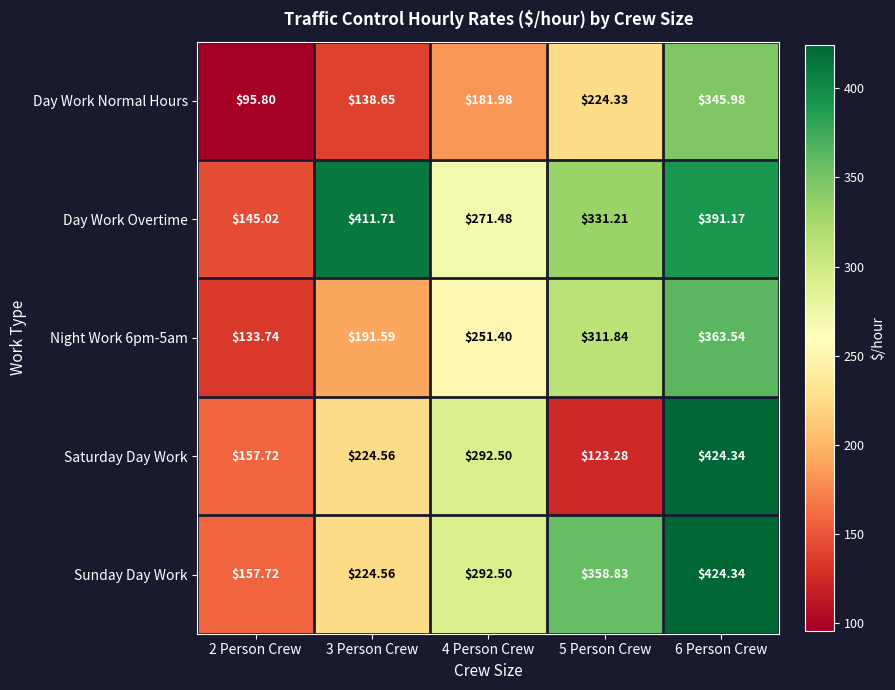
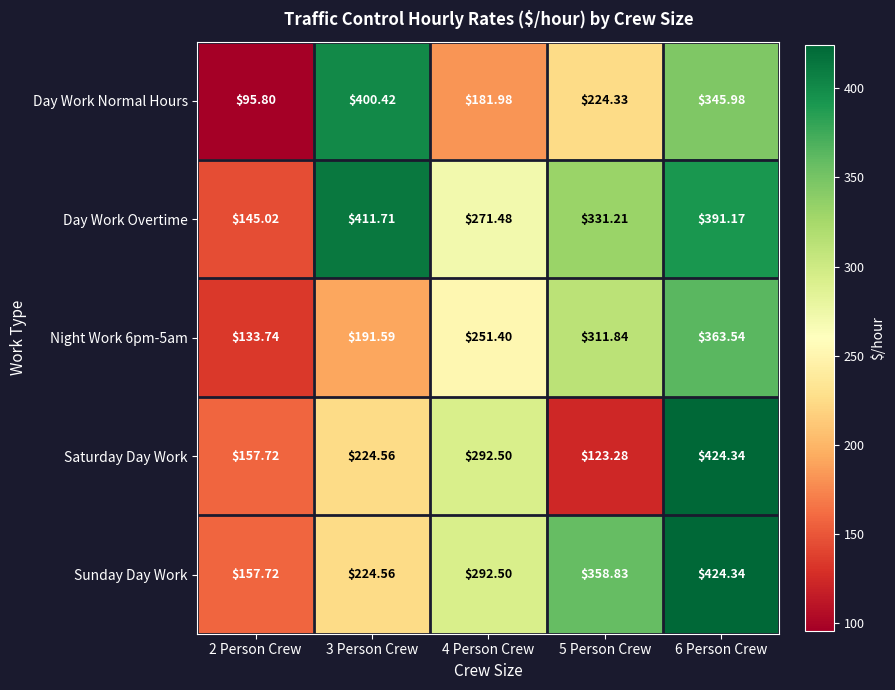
  {
    "Day Work Normal Hours": {
      "2 Person Crew": "$95.80",
-     "3 Person Crew": "$138.65",
+     "3 Person Crew": "$400.42",
      "4 Person Crew": "$181.98",
      "5 Person Crew": "$224.33",
      "6 Person Crew": "$345.98"
    },
    "Day Work Overtime": {
      "2 Person Crew": "$145.02",
      "3 Person Crew": "$411.71",
      "4 Person Crew": "$271.48",
      "5 Person Crew": "$331.21",
      "6 Person Crew": "$391.17"
    },
    "Night Work 6pm-5am": {
      "2 Person Crew": "$133.74",
      "3 Person Crew": "$191.59",
      "4 Person Crew": "$251.40",
      "5 Person Crew": "$311.84",
      "6 Person Crew": "$363.54"
    },
    "Saturday Day Work": {
      "2 Person Crew": "$157.72",
      "3 Person Crew": "$224.56",
      "4 Person Crew": "$292.50",
      "5 Person Crew": "$123.28",
      "6 Person Crew": "$424.34"
    },
    "Sunday Day Work": {
      "2 Person Crew": "$157.72",
      "3 Person Crew": "$224.56",
      "4 Person Crew": "$292.50",
      "5 Person Crew": "$358.83",
      "6 Person Crew": "$424.34"
    }
  }
